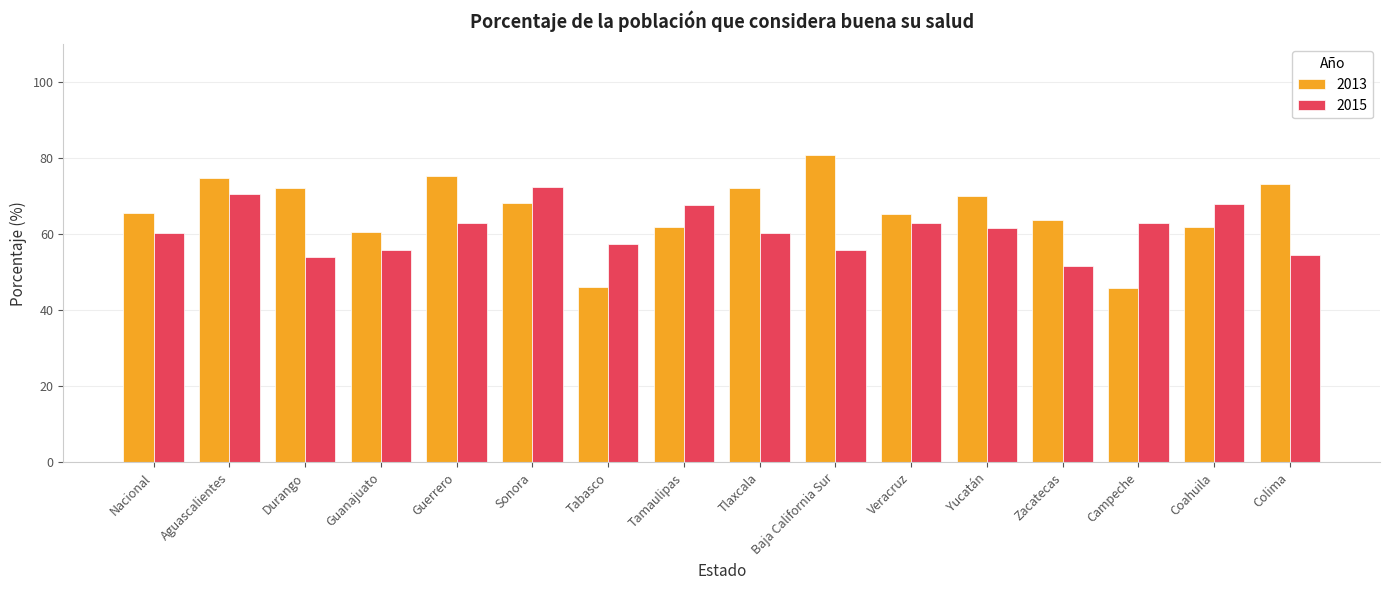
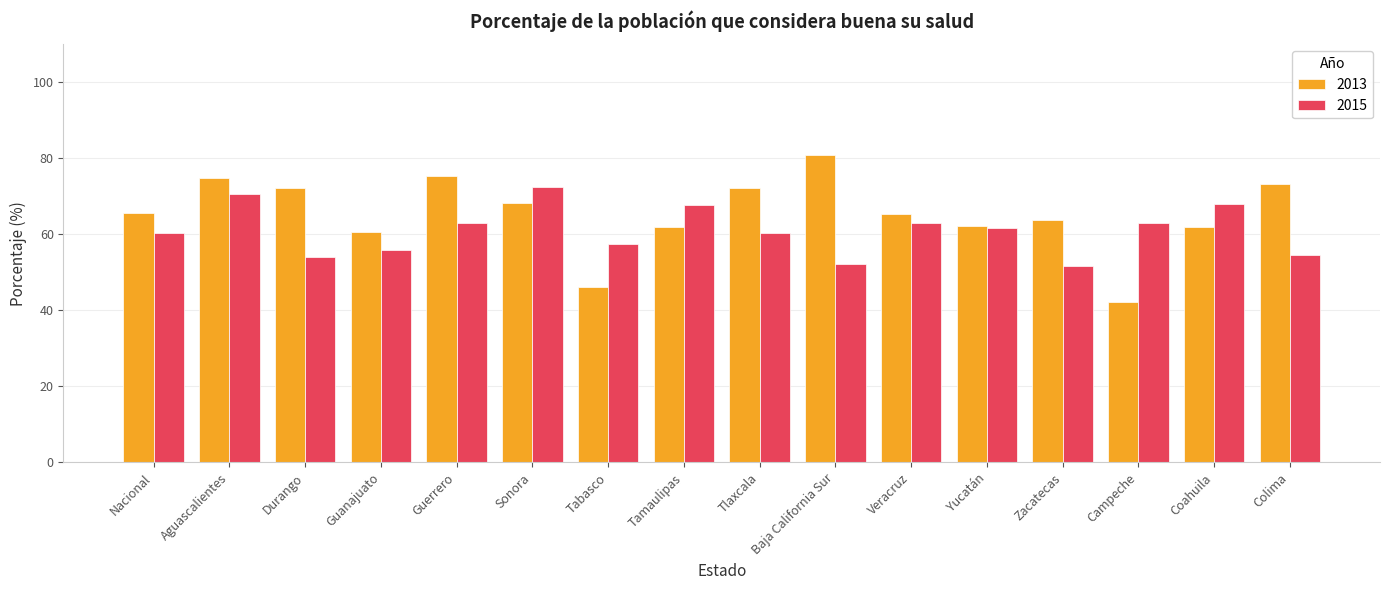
  {
    "2013": {
      "Nacional": 66,
      "Aguascalientes": 75,
      "Durango": 72,
      "Guanajuato": 61,
      "Guerrero": 75,
      "Sonora": 68,
      "Tabasco": 46,
      "Tamaulipas": 62,
      "Tlaxcala": 72,
      "Baja California Sur": 81,
      "Veracruz": 65,
-     "Yucatán": 70,
+     "Yucatán": 62,
      "Zacatecas": 64,
-     "Campeche": 46,
+     "Campeche": 42,
      "Coahuila": 62,
      "Colima": 73
    },
    "2015": {
      "Nacional": 60,
      "Aguascalientes": 71,
      "Durango": 54,
      "Guanajuato": 56,
      "Guerrero": 63,
      "Sonora": 72,
      "Tabasco": 57,
      "Tamaulipas": 68,
      "Tlaxcala": 60,
-     "Baja California Sur": 56,
+     "Baja California Sur": 52,
      "Veracruz": 63,
      "Yucatán": 62,
      "Zacatecas": 52,
      "Campeche": 63,
      "Coahuila": 68,
      "Colima": 55
    }
  }
